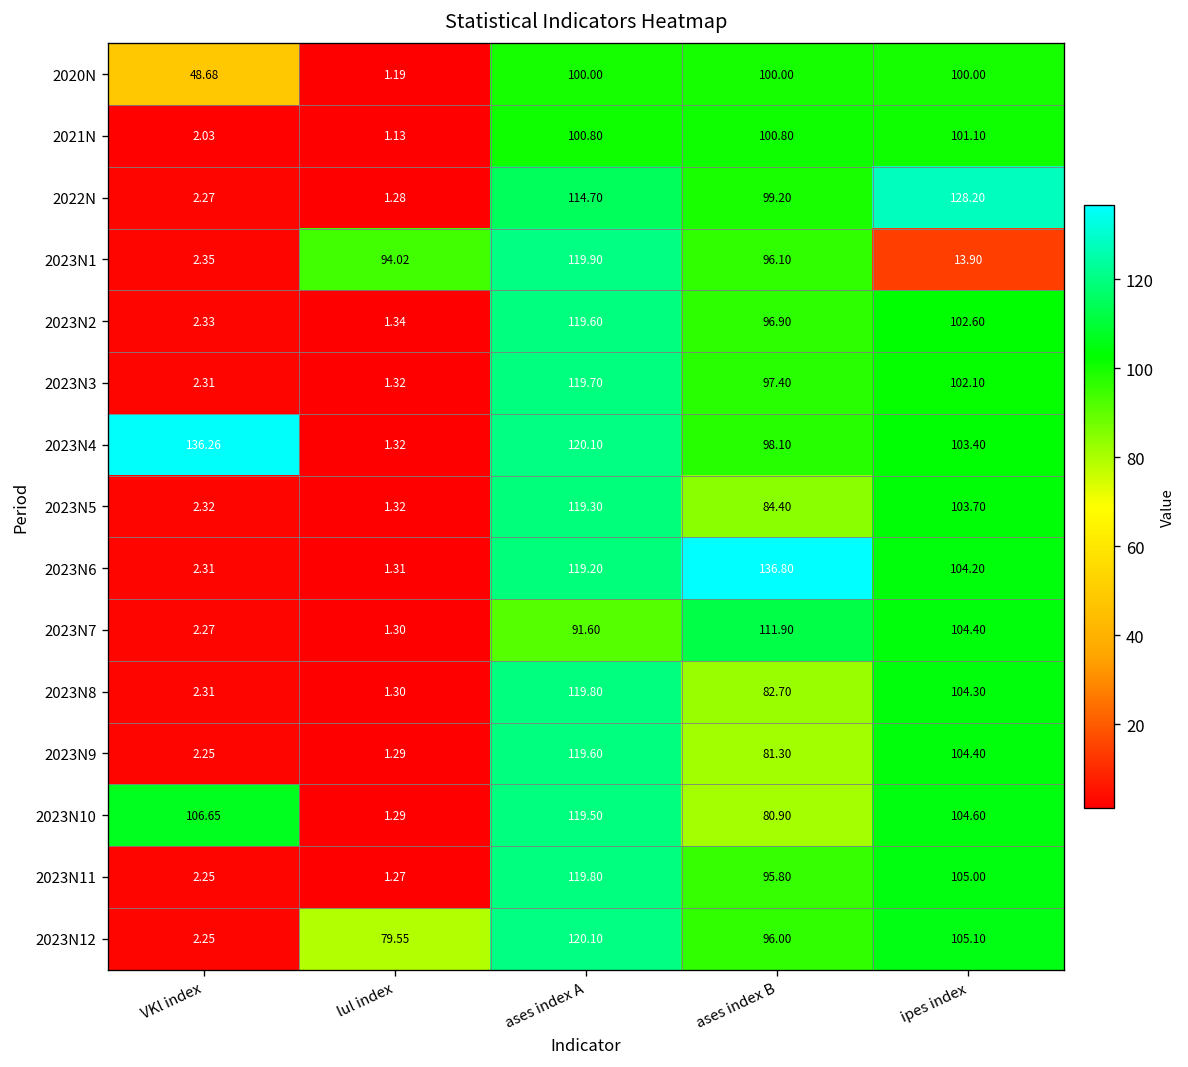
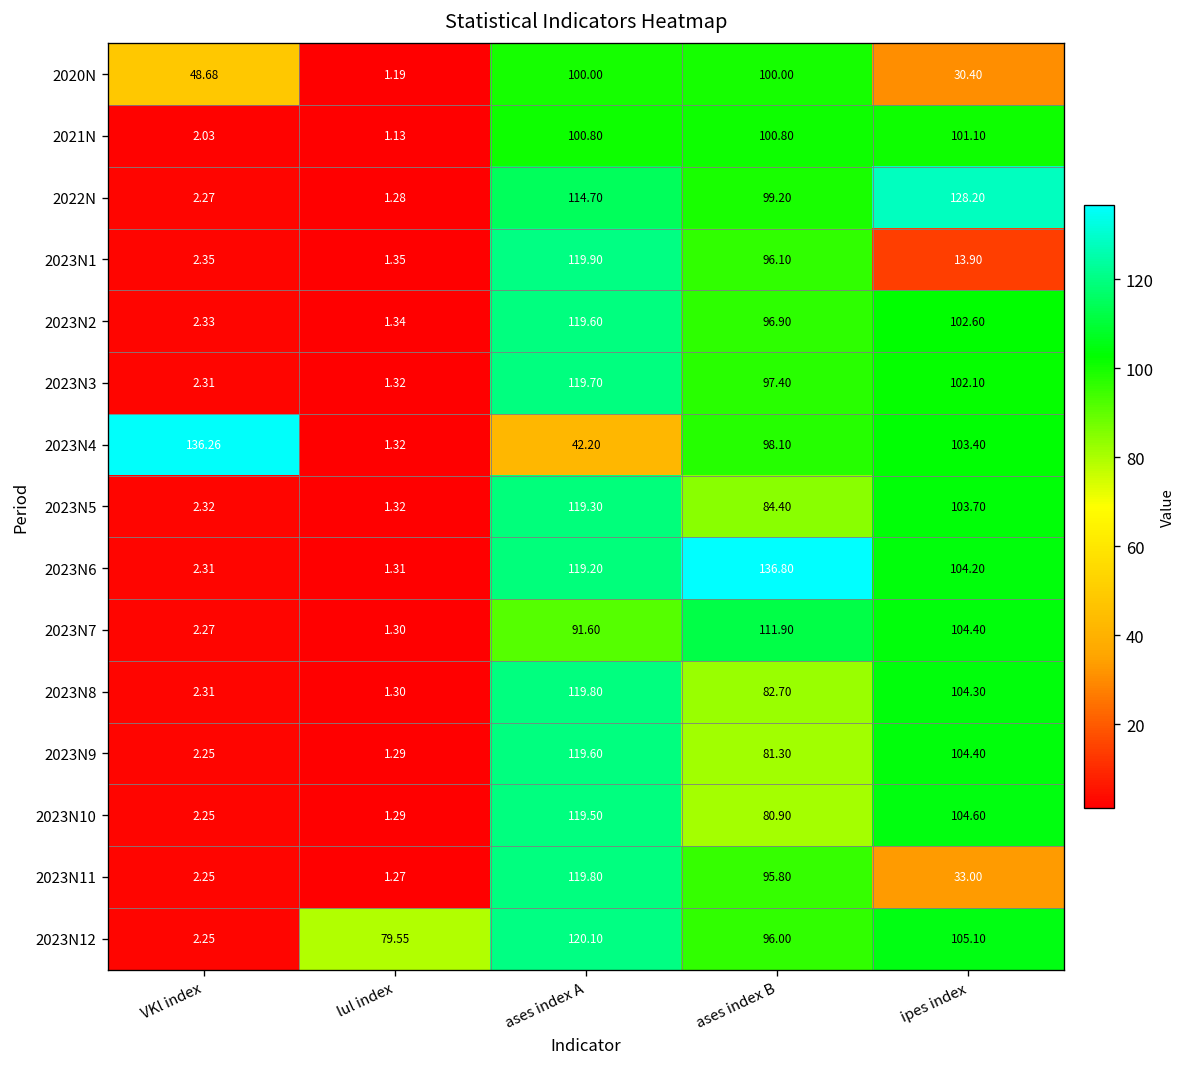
  {
    "2020N": {
      "VKl index": 48.68,
      "lul index": 1.19,
      "ases index A": 100.00,
      "ases index B": 100.00,
-     "ipes index": 100.00
+     "ipes index": 30.40
    },
    "2021N": {
      "VKl index": 2.03,
      "lul index": 1.13,
      "ases index A": 100.80,
      "ases index B": 100.80,
      "ipes index": 101.10
    },
    "2022N": {
      "VKl index": 2.27,
      "lul index": 1.28,
      "ases index A": 114.70,
      "ases index B": 99.20,
      "ipes index": 128.20
    },
    "2023N1": {
      "VKl index": 2.35,
-     "lul index": 94.02,
+     "lul index": 1.35,
      "ases index A": 119.90,
      "ases index B": 96.10,
      "ipes index": 13.90
    },
    "2023N2": {
      "VKl index": 2.33,
      "lul index": 1.34,
      "ases index A": 119.60,
      "ases index B": 96.90,
      "ipes index": 102.60
    },
    "2023N3": {
      "VKl index": 2.31,
      "lul index": 1.32,
      "ases index A": 119.70,
      "ases index B": 97.40,
      "ipes index": 102.10
    },
    "2023N4": {
      "VKl index": 136.26,
      "lul index": 1.32,
-     "ases index A": 120.10,
+     "ases index A": 42.20,
      "ases index B": 98.10,
      "ipes index": 103.40
    },
    "2023N5": {
      "VKl index": 2.32,
      "lul index": 1.32,
      "ases index A": 119.30,
      "ases index B": 84.40,
      "ipes index": 103.70
    },
    "2023N6": {
      "VKl index": 2.31,
      "lul index": 1.31,
      "ases index A": 119.20,
      "ases index B": 136.80,
      "ipes index": 104.20
    },
    "2023N7": {
      "VKl index": 2.27,
      "lul index": 1.30,
      "ases index A": 91.60,
      "ases index B": 111.90,
      "ipes index": 104.40
    },
    "2023N8": {
      "VKl index": 2.31,
      "lul index": 1.30,
      "ases index A": 119.80,
      "ases index B": 82.70,
      "ipes index": 104.30
    },
    "2023N9": {
      "VKl index": 2.25,
      "lul index": 1.29,
      "ases index A": 119.60,
      "ases index B": 81.30,
      "ipes index": 104.40
    },
    "2023N10": {
-     "VKl index": 106.65,
+     "VKl index": 2.25,
      "lul index": 1.29,
      "ases index A": 119.50,
      "ases index B": 80.90,
      "ipes index": 104.60
    },
    "2023N11": {
      "VKl index": 2.25,
      "lul index": 1.27,
      "ases index A": 119.80,
      "ases index B": 95.80,
-     "ipes index": 105.00
+     "ipes index": 33.00
    },
    "2023N12": {
      "VKl index": 2.25,
      "lul index": 79.55,
      "ases index A": 120.10,
      "ases index B": 96.00,
      "ipes index": 105.10
    }
  }
